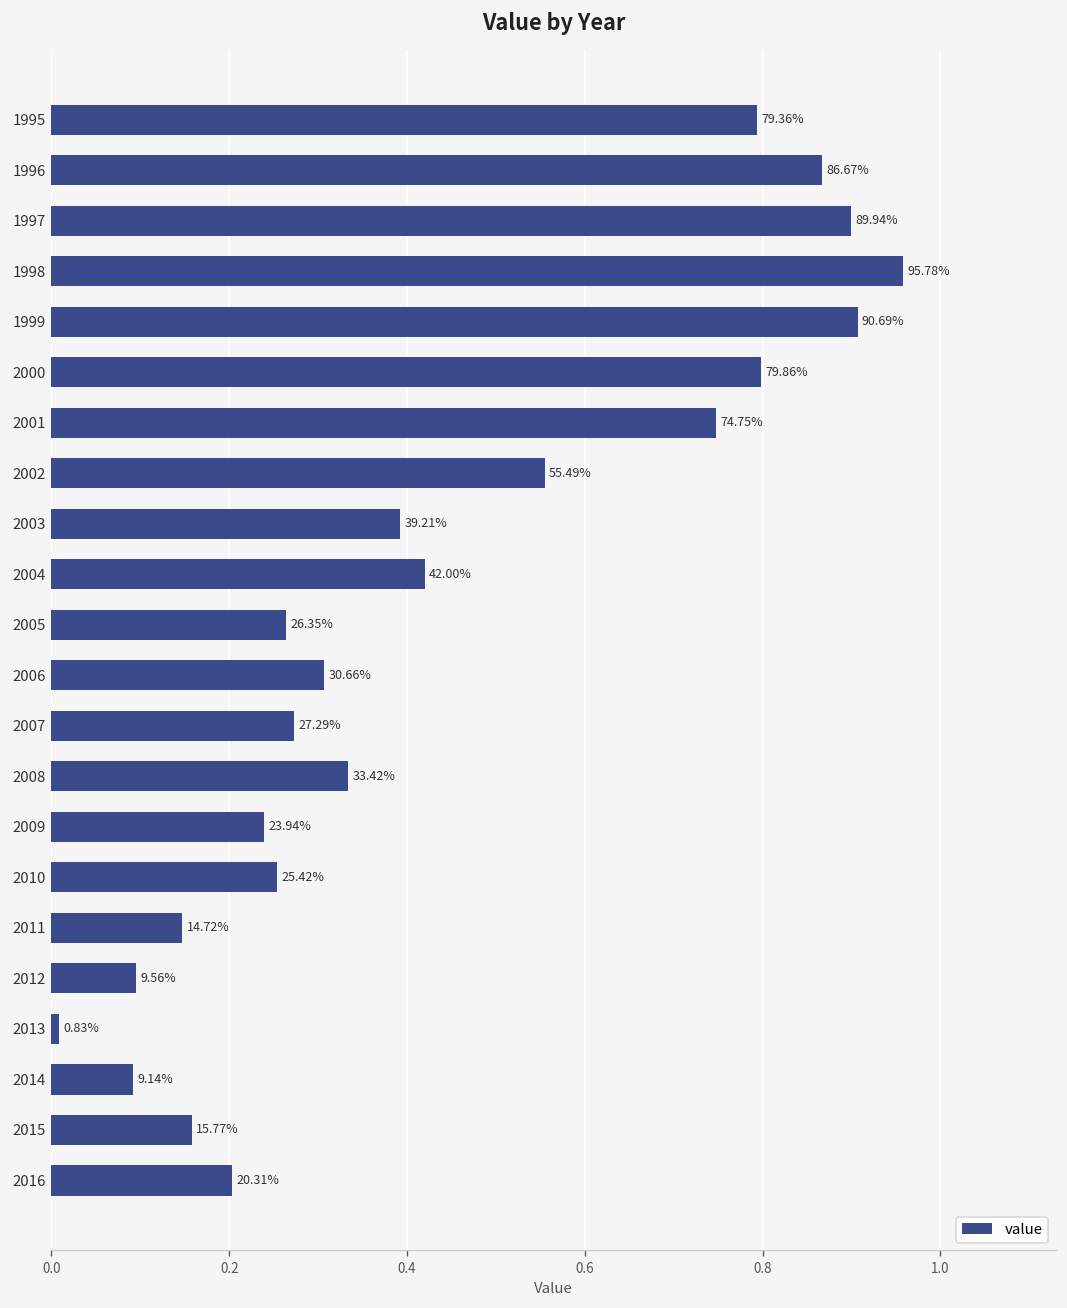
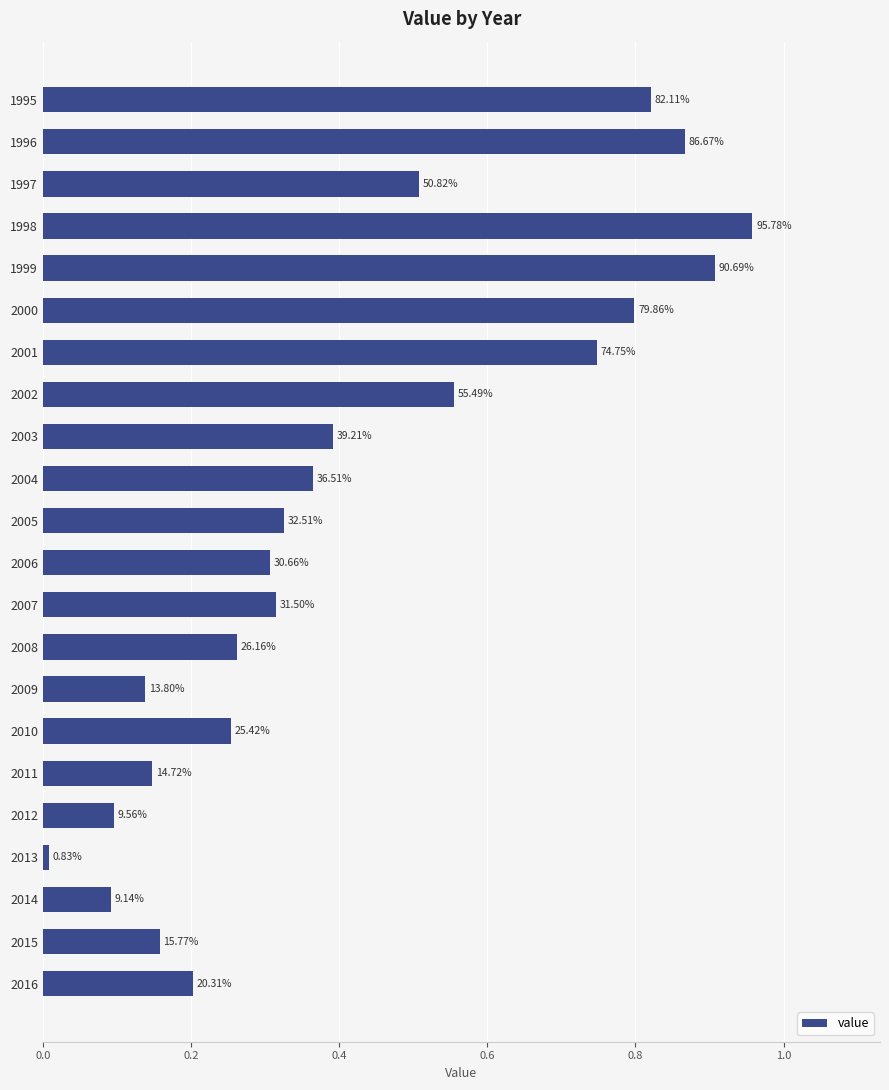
  {
-   "1995": "79.36%",
+   "1995": "82.11%",
    "1996": "86.67%",
-   "1997": "89.94%",
+   "1997": "50.82%",
    "1998": "95.78%",
    "1999": "90.69%",
    "2000": "79.86%",
    "2001": "74.75%",
    "2002": "55.49%",
    "2003": "39.21%",
-   "2004": "42.00%",
-   "2005": "26.35%",
+   "2004": "36.51%",
+   "2005": "32.51%",
    "2006": "30.66%",
-   "2007": "27.29%",
-   "2008": "33.42%",
-   "2009": "23.94%",
+   "2007": "31.50%",
+   "2008": "26.16%",
+   "2009": "13.80%",
    "2010": "25.42%",
    "2011": "14.72%",
    "2012": "9.56%",
    "2013": "0.83%",
    "2014": "9.14%",
    "2015": "15.77%",
    "2016": "20.31%"
  }
